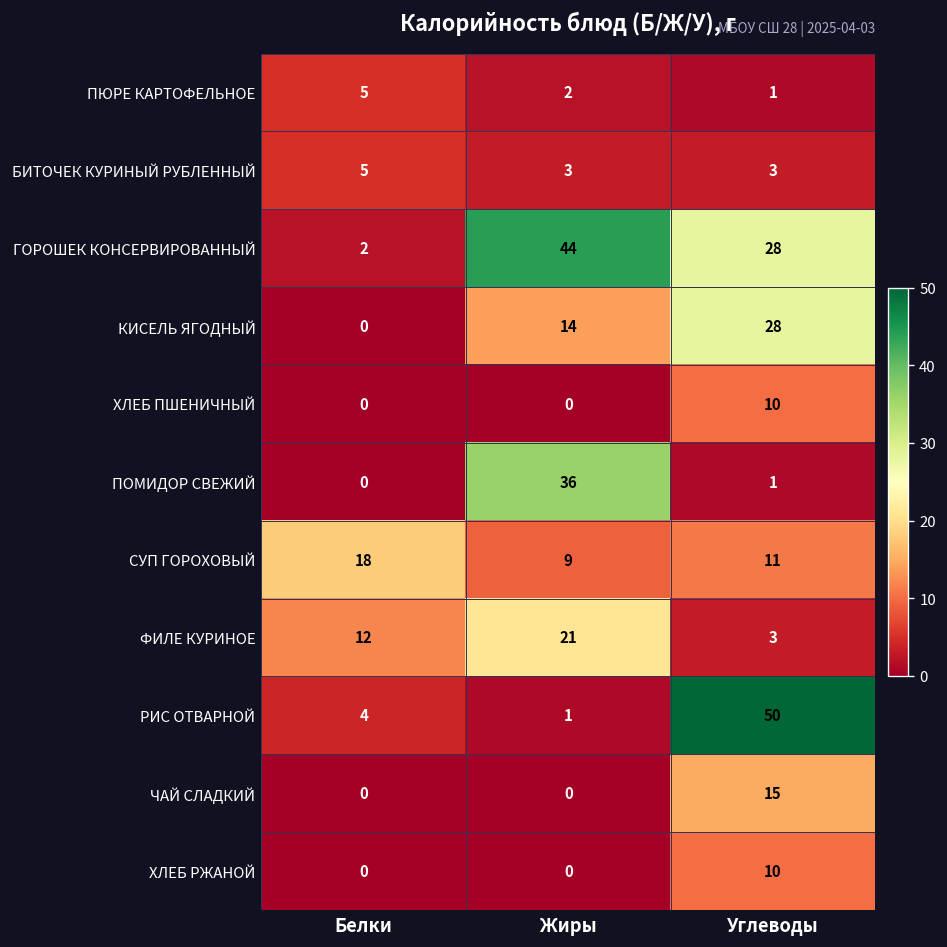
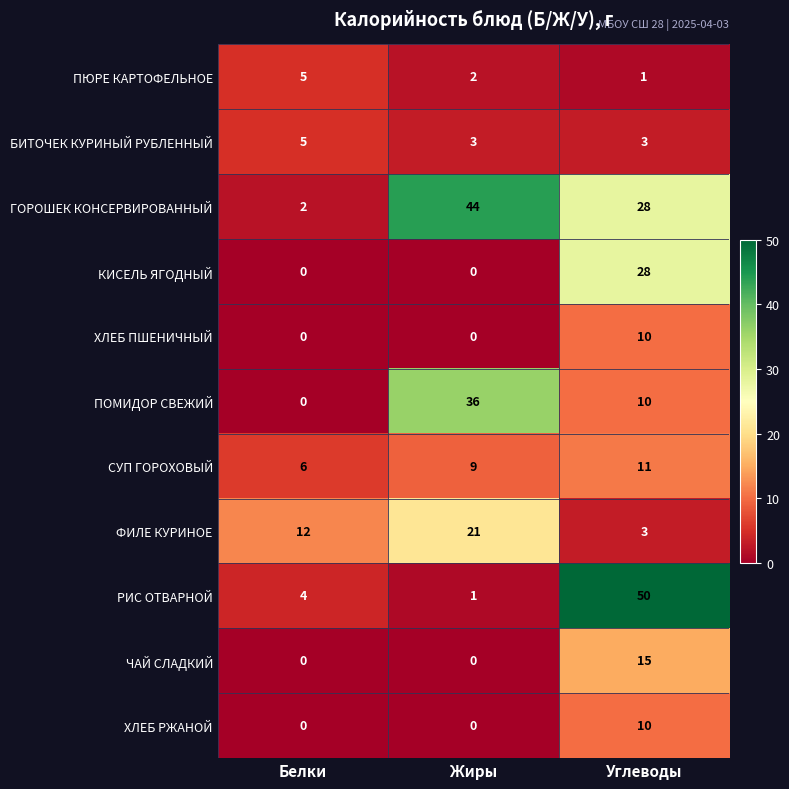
  {
    "ПЮРЕ КАРТОФЕЛЬНОЕ": {
      "Белки": 5,
      "Жиры": 2,
      "Углеводы": 1
    },
    "БИТОЧЕК КУРИНЫЙ РУБЛЕННЫЙ": {
      "Белки": 5,
      "Жиры": 3,
      "Углеводы": 3
    },
    "ГОРОШЕК КОНСЕРВИРОВАННЫЙ": {
      "Белки": 2,
      "Жиры": 44,
      "Углеводы": 28
    },
    "КИСЕЛЬ ЯГОДНЫЙ": {
      "Белки": 0,
-     "Жиры": 14,
+     "Жиры": 0,
      "Углеводы": 28
    },
    "ХЛЕБ ПШЕНИЧНЫЙ": {
      "Белки": 0,
      "Жиры": 0,
      "Углеводы": 10
    },
    "ПОМИДОР СВЕЖИЙ": {
      "Белки": 0,
      "Жиры": 36,
-     "Углеводы": 1
+     "Углеводы": 10
    },
    "СУП ГОРОХОВЫЙ": {
-     "Белки": 18,
+     "Белки": 6,
      "Жиры": 9,
      "Углеводы": 11
    },
    "ФИЛЕ КУРИНОЕ": {
      "Белки": 12,
      "Жиры": 21,
      "Углеводы": 3
    },
    "РИС ОТВАРНОЙ": {
      "Белки": 4,
      "Жиры": 1,
      "Углеводы": 50
    },
    "ЧАЙ СЛАДКИЙ": {
      "Белки": 0,
      "Жиры": 0,
      "Углеводы": 15
    },
    "ХЛЕБ РЖАНОЙ": {
      "Белки": 0,
      "Жиры": 0,
      "Углеводы": 10
    }
  }
